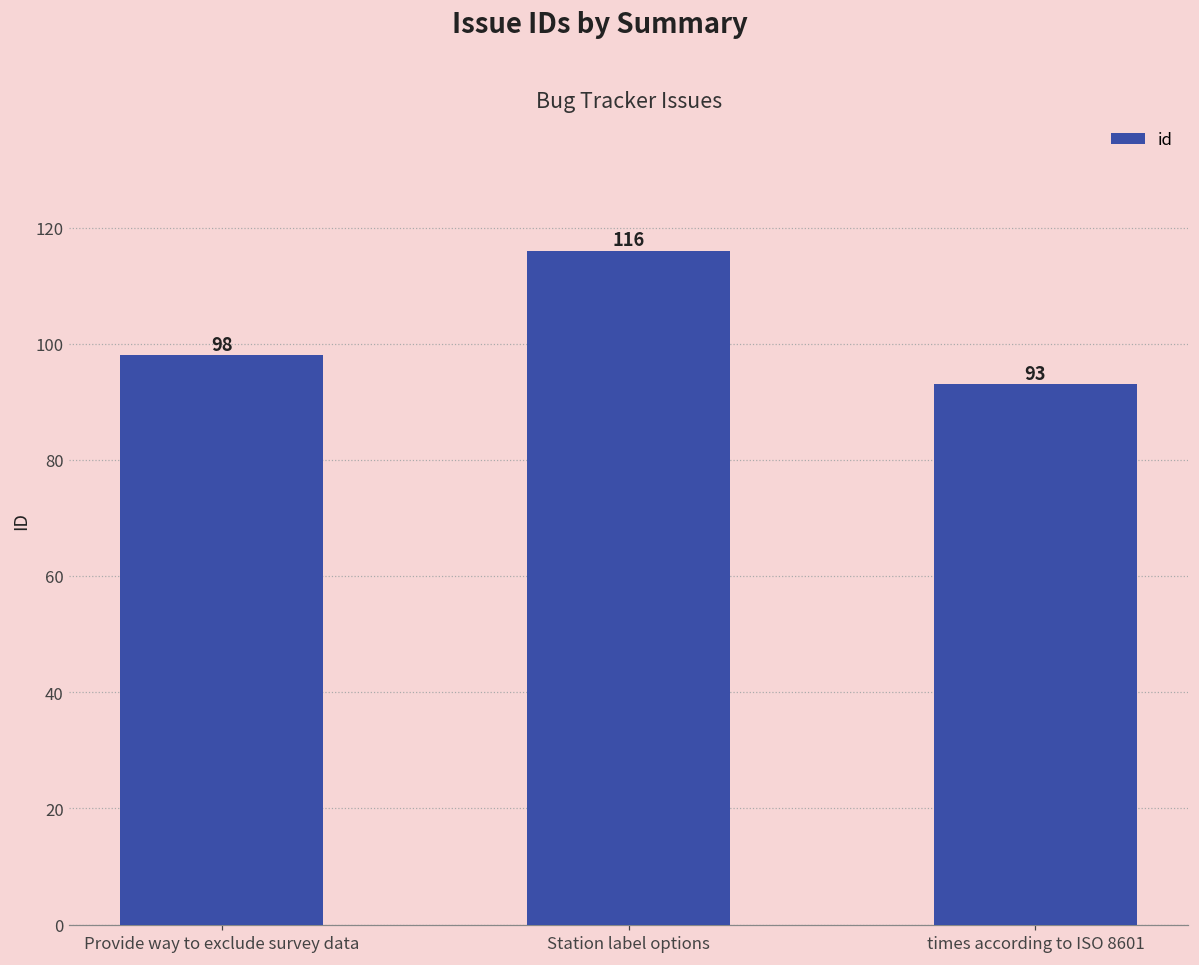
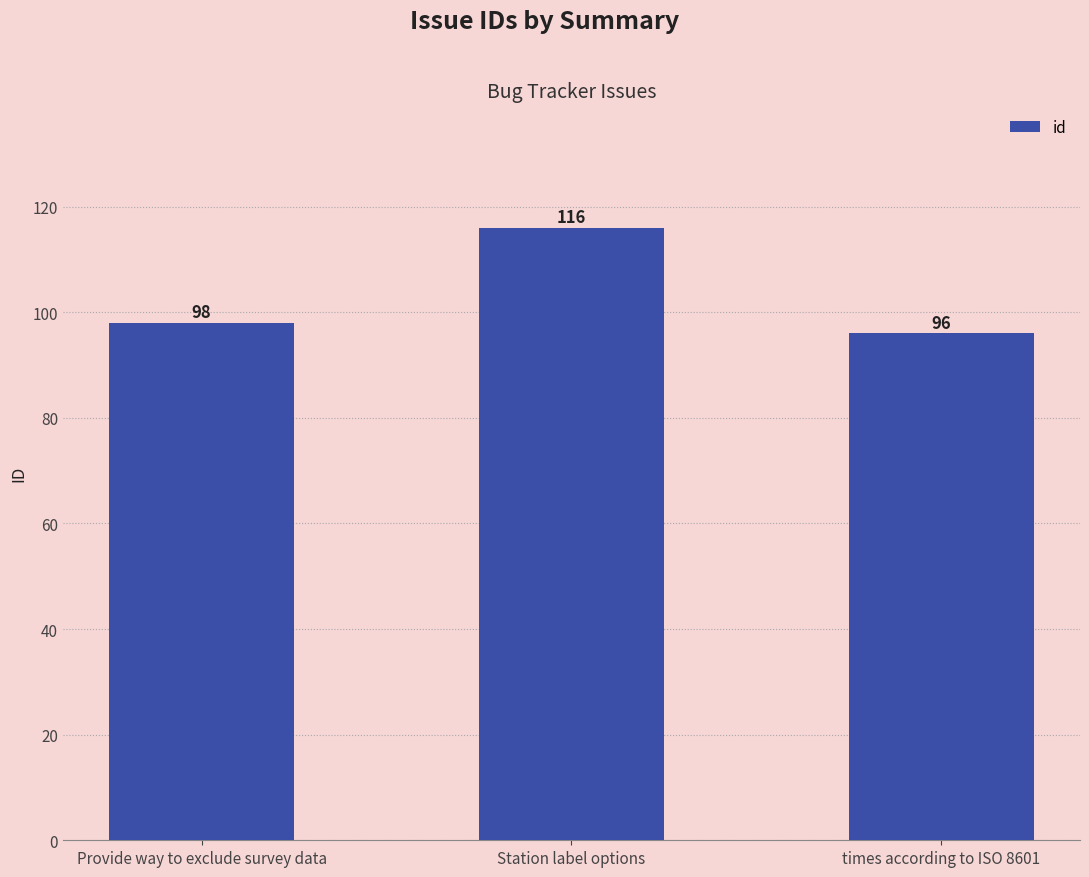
  {
    "Provide way to exclude survey data": 98,
    "Station label options": 116,
-   "times according to ISO 8601": 93
+   "times according to ISO 8601": 96
  }
